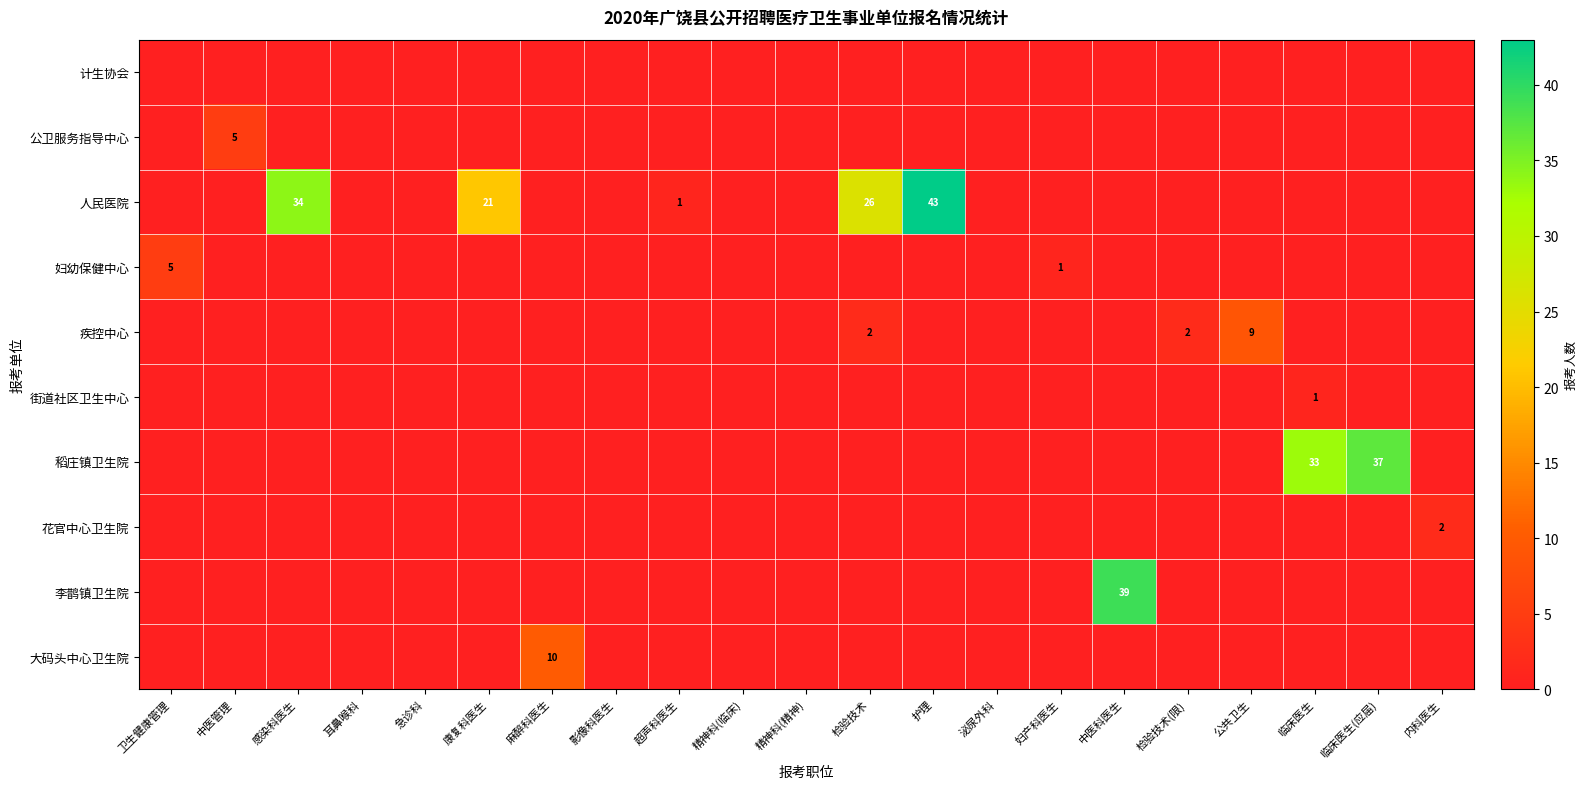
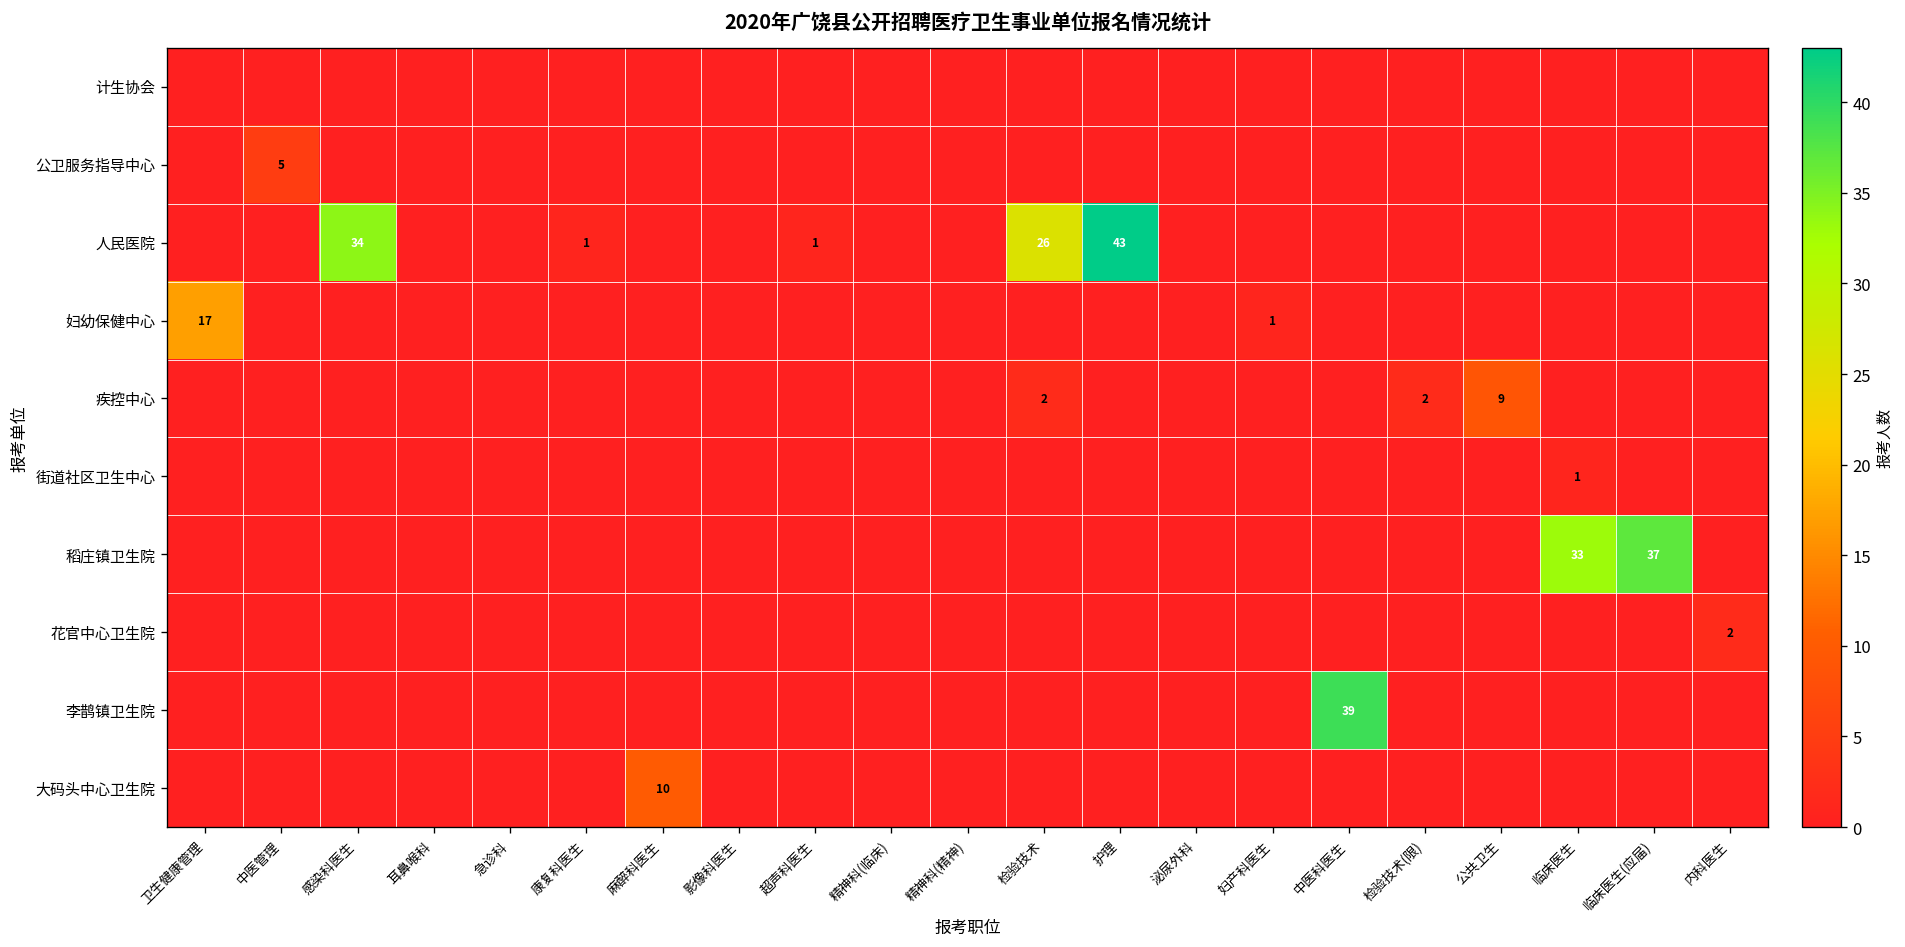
  {
    "公卫服务指导中心": {
      "中医管理": 5
    },
    "人民医院": {
      "感染科医生": 34,
-     "康复科医生": 21,
+     "康复科医生": 1,
      "超声科医生": 1,
      "检验技术": 26,
      "护理": 43
    },
    "妇幼保健中心": {
-     "卫生健康管理": 5,
+     "卫生健康管理": 17,
      "妇产科医生": 1
    },
    "疾控中心": {
      "检验技术": 2,
      "检验技术(限)": 2,
      "公共卫生": 9
    },
    "街道社区卫生中心": {
      "临床医生": 1
    },
    "稻庄镇卫生院": {
      "临床医生": 33,
      "临床医生(应届)": 37
    },
    "花官中心卫生院": {
      "内科医生": 2
    },
    "李鹊镇卫生院": {
      "中医科医生": 39
    },
    "大码头中心卫生院": {
      "麻醉科医生": 10
    }
  }
